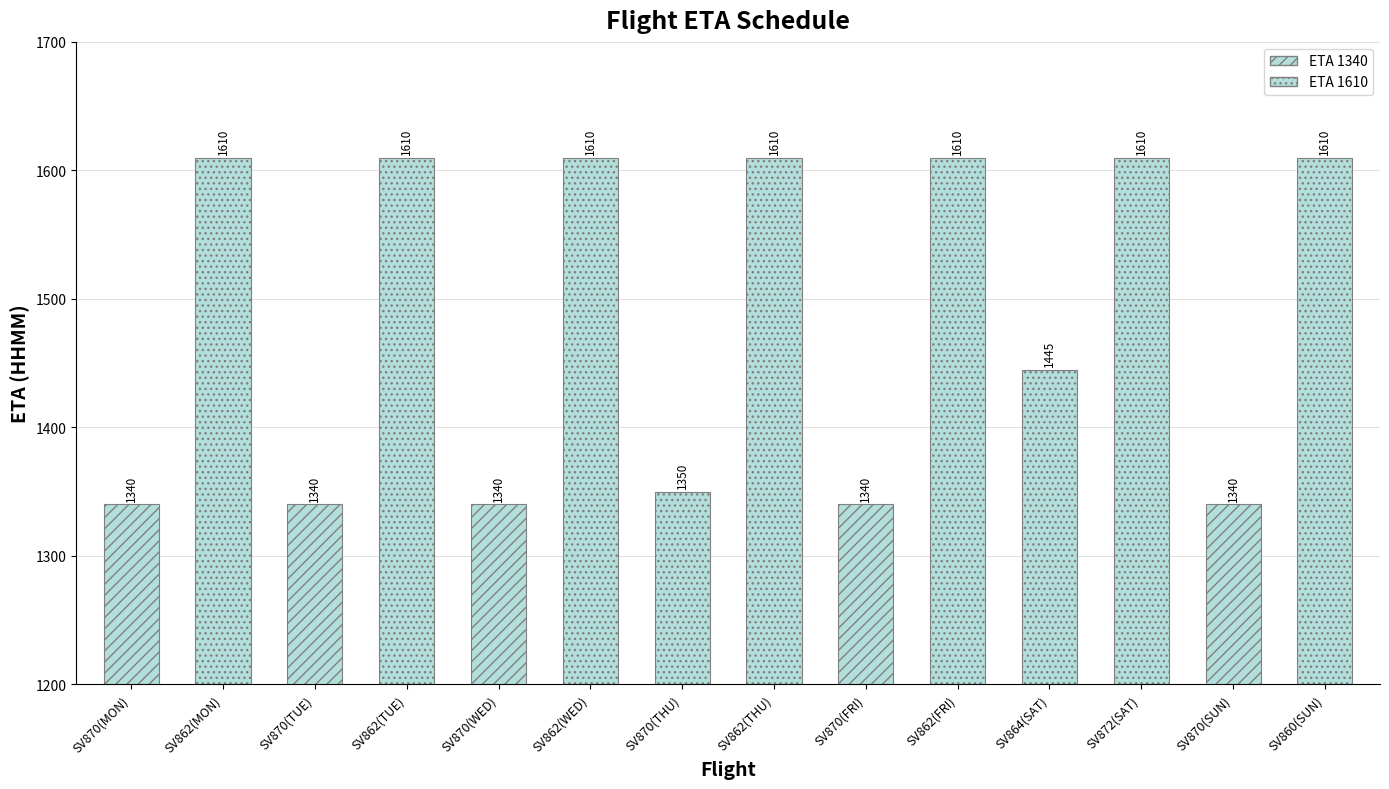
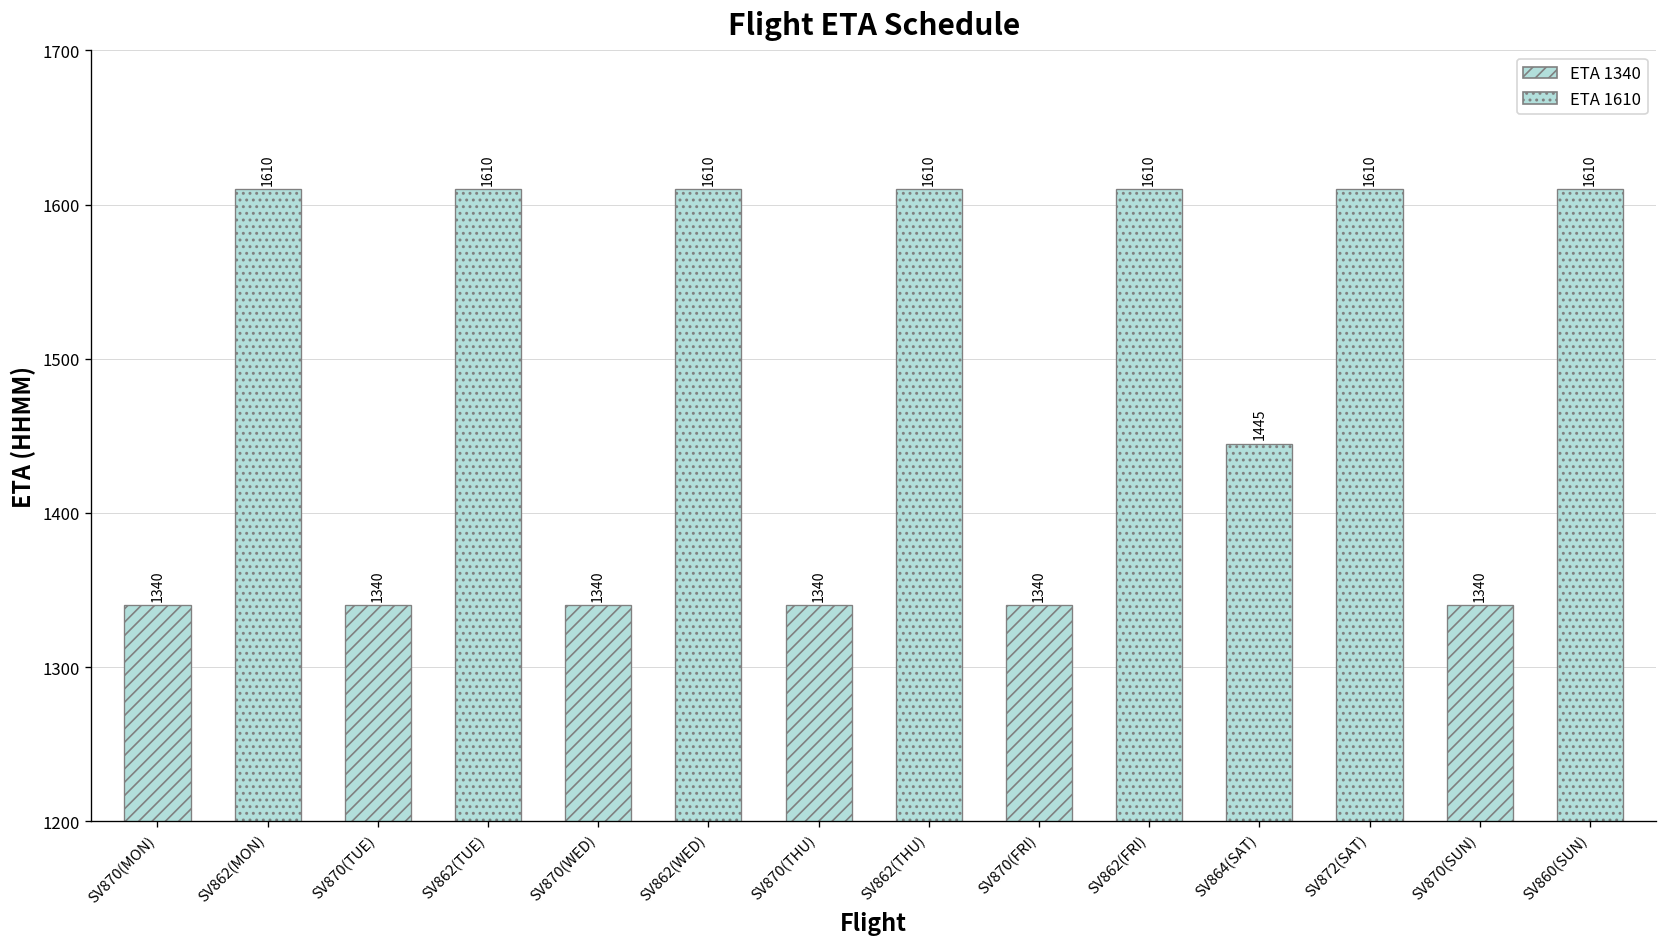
  {
    "SV870(MON)": 1340,
    "SV862(MON)": 1610,
    "SV870(TUE)": 1340,
    "SV862(TUE)": 1610,
    "SV870(WED)": 1340,
    "SV862(WED)": 1610,
-   "SV870(THU)": 1350,
+   "SV870(THU)": 1340,
    "SV862(THU)": 1610,
    "SV870(FRI)": 1340,
    "SV862(FRI)": 1610,
    "SV864(SAT)": 1445,
    "SV872(SAT)": 1610,
    "SV870(SUN)": 1340,
    "SV860(SUN)": 1610
  }
